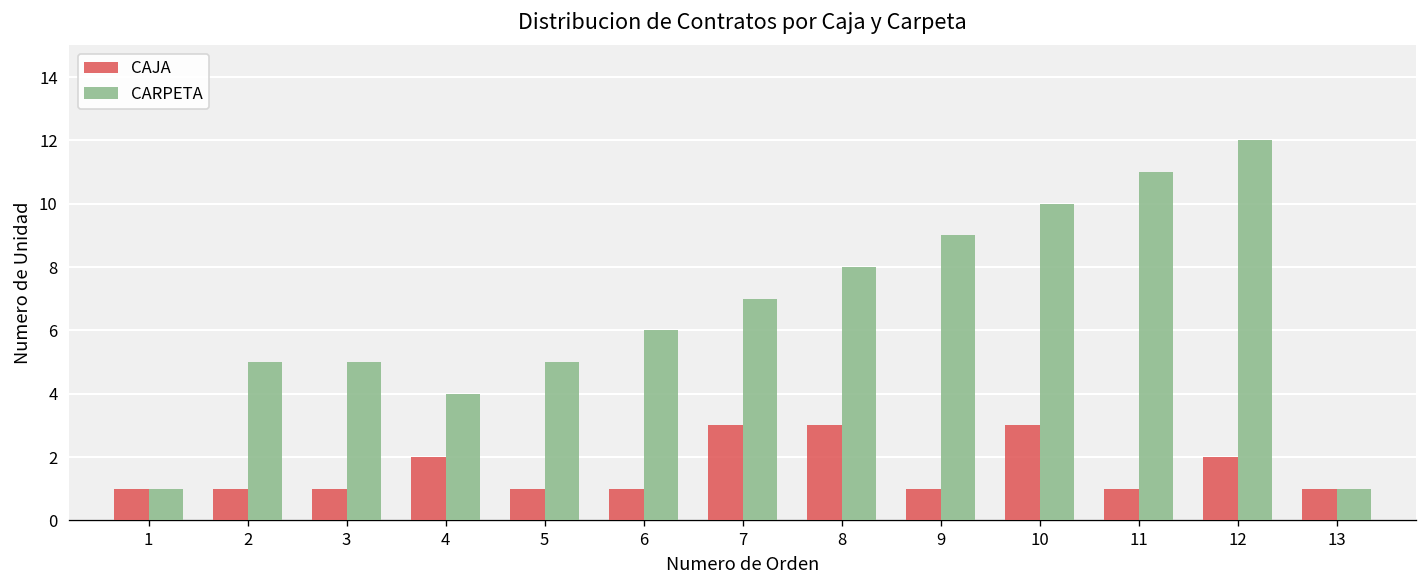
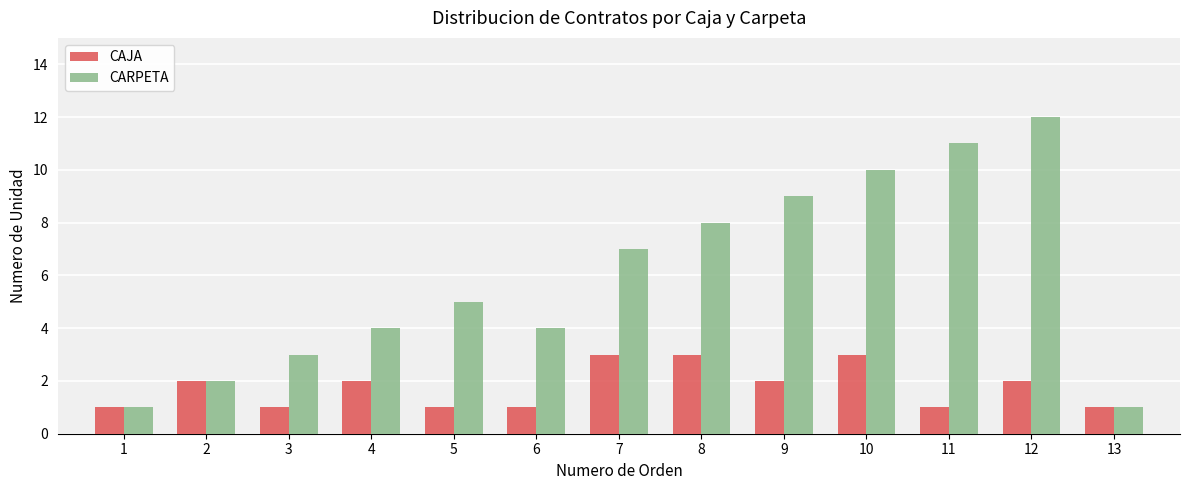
  {
    "CAJA": {
      "1": 1,
-     "2": 1,
+     "2": 2,
      "3": 1,
      "4": 2,
      "5": 1,
      "6": 1,
      "7": 3,
      "8": 3,
-     "9": 1,
+     "9": 2,
      "10": 3,
      "11": 1,
      "12": 2,
      "13": 1
    },
    "CARPETA": {
      "1": 1,
-     "2": 5,
-     "3": 5,
+     "2": 2,
+     "3": 3,
      "4": 4,
      "5": 5,
-     "6": 6,
+     "6": 4,
      "7": 7,
      "8": 8,
      "9": 9,
      "10": 10,
      "11": 11,
      "12": 12,
      "13": 1
    }
  }
